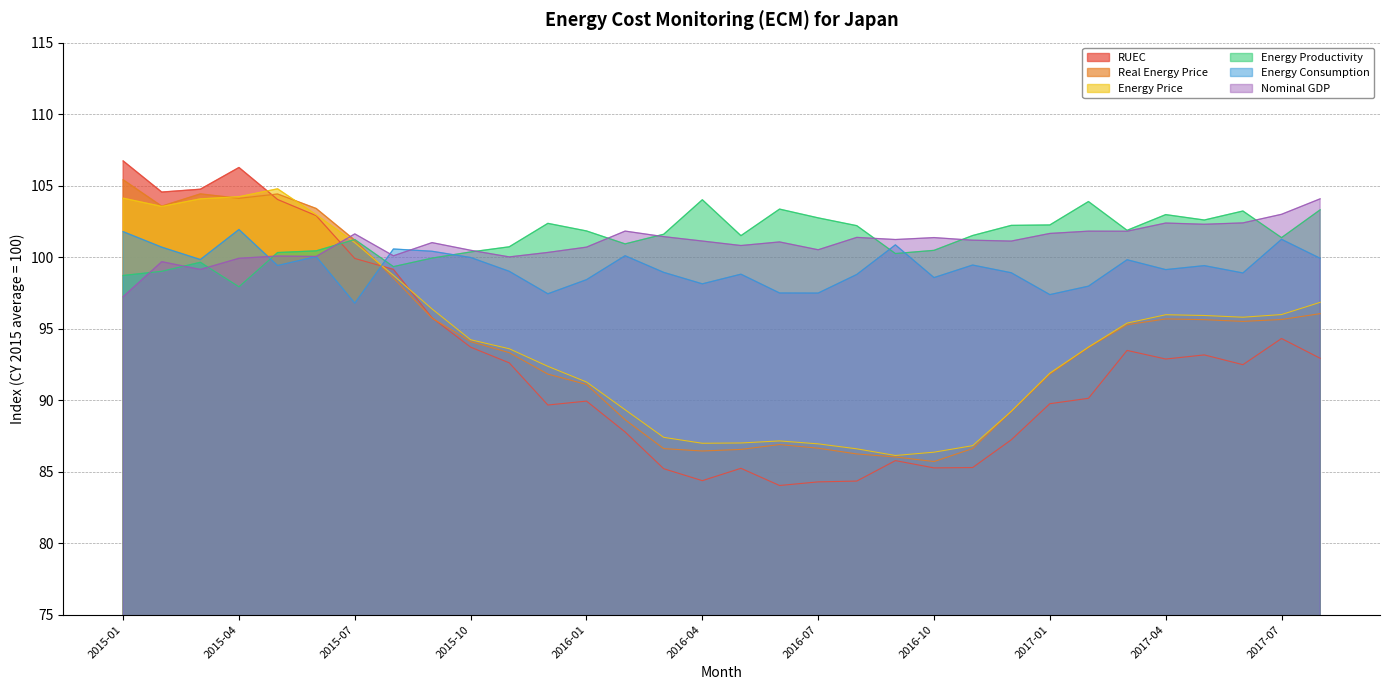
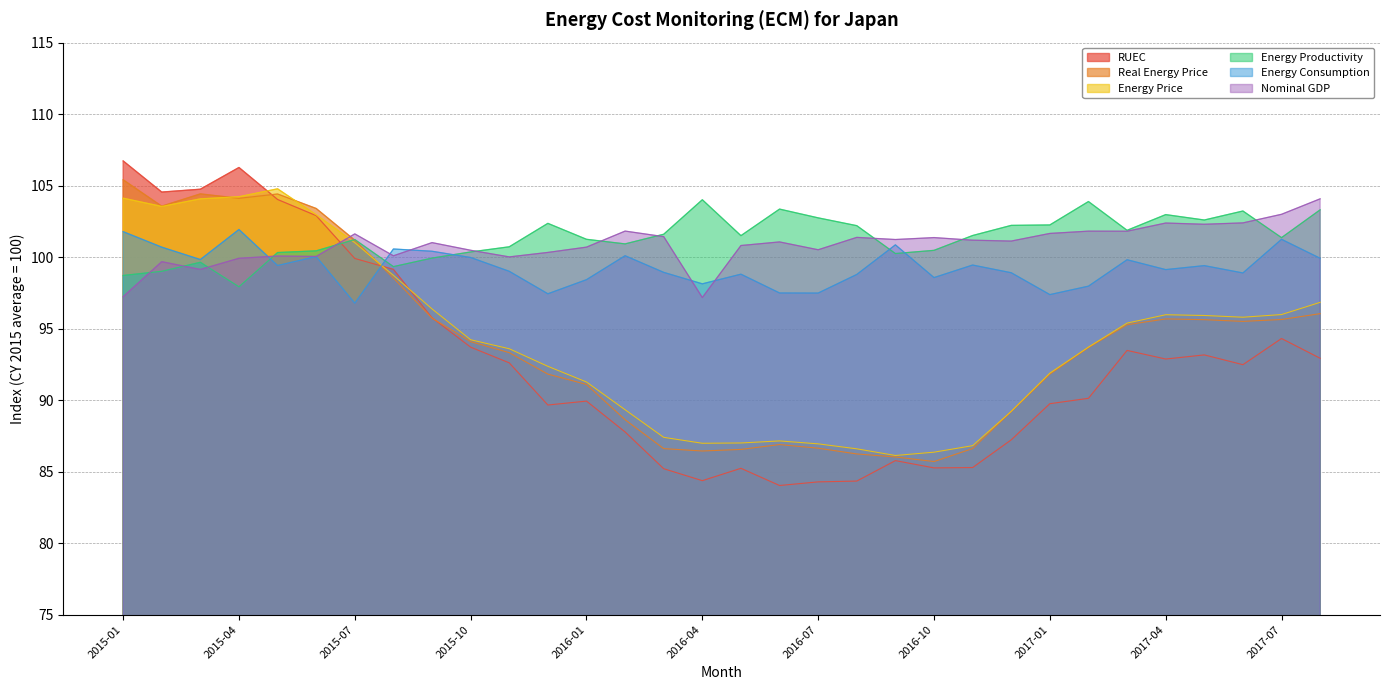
  {
    "Energy Price": {
      "2015-01": 104.1,
      "2016-04": 87.0,
      "2016-07": 86.9,
      "2016-10": 86.4,
      "2017-04": 96.0,
      "2017-07": 96.0
    },
    "Energy Productivity": {
      "2015-01": 98.7,
      "2015-04": 97.9,
-     "2016-01": 101.8,
+     "2016-01": 101.2,
      "2016-04": 104.0,
      "2016-07": 102.7,
      "2016-10": 100.5,
      "2017-01": 102.3,
      "2017-04": 103.0
    },
    "Energy Consumption": {
      "2015-01": 101.8,
      "2015-04": 101.9,
      "2015-07": 96.8,
      "2015-10": 100.0,
      "2016-01": 98.4,
      "2016-04": 98.1,
      "2016-07": 97.5,
      "2016-10": 98.6,
      "2017-01": 97.4,
      "2017-04": 99.1
    },
    "Nominal GDP": {
      "2015-01": 97.2,
      "2015-04": 99.9,
      "2015-07": 101.6,
      "2016-01": 100.7,
-     "2016-04": 101.1,
+     "2016-04": 97.2,
      "2016-07": 100.5,
      "2016-10": 101.4,
      "2017-01": 101.7,
      "2017-04": 102.4,
      "2017-07": 103.0
    }
  }
